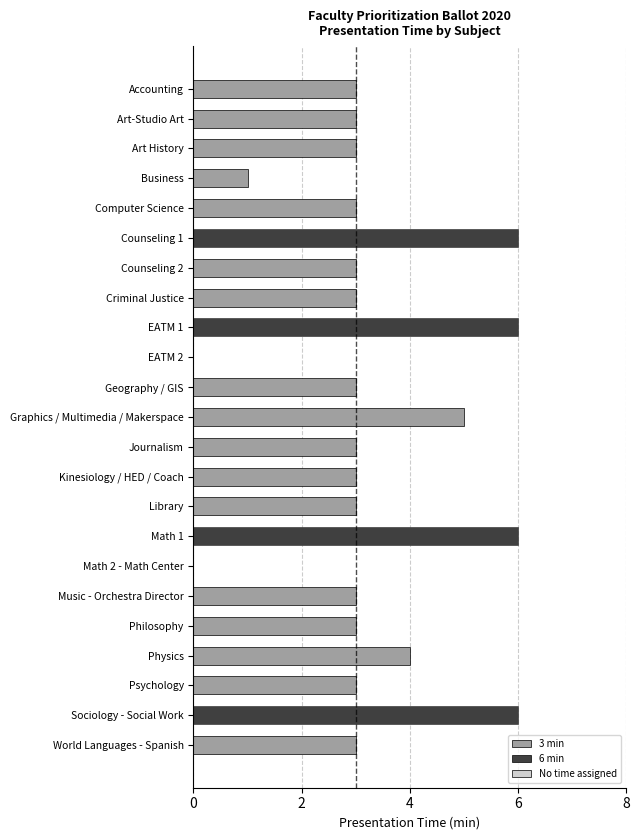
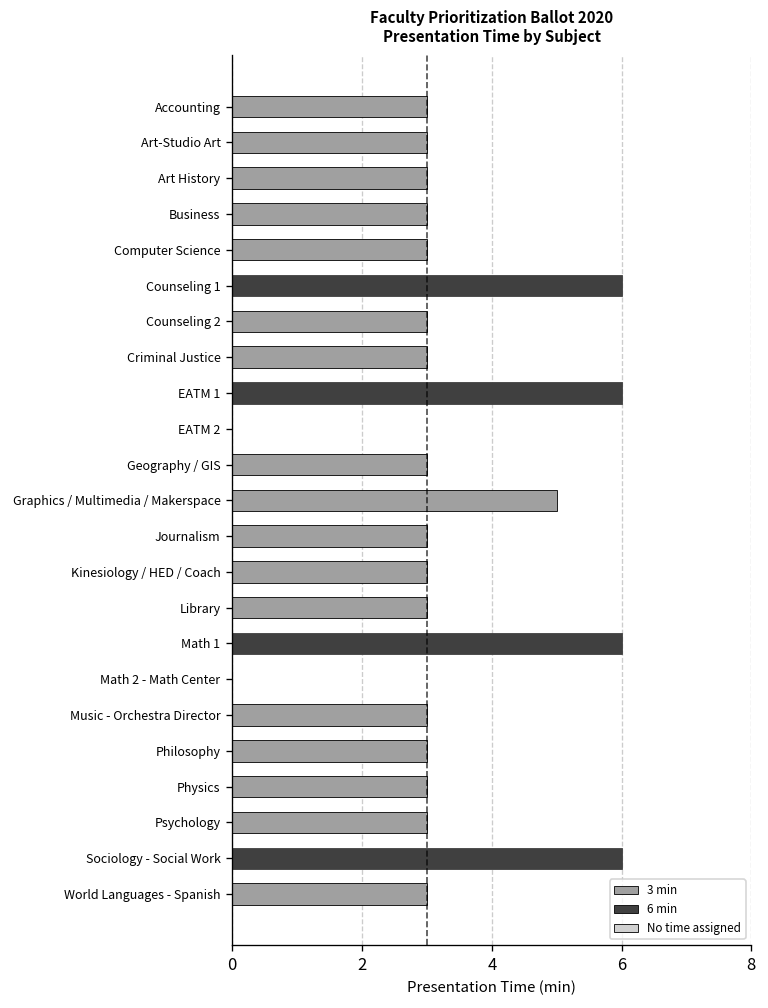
  {
    "Accounting": 3,
    "Art-Studio Art": 3,
    "Art History": 3,
-   "Business": 1,
+   "Business": 3,
    "Computer Science": 3,
    "Counseling 1": 6,
    "Counseling 2": 3,
    "Criminal Justice": 3,
    "EATM 1": 6,
    "EATM 2": 0,
    "Geography / GIS": 3,
    "Graphics / Multimedia / Makerspace": 5,
    "Journalism": 3,
    "Kinesiology / HED / Coach": 3,
    "Library": 3,
    "Math 1": 6,
    "Math 2 - Math Center": 0,
    "Music - Orchestra Director": 3,
    "Philosophy": 3,
-   "Physics": 4,
+   "Physics": 3,
    "Psychology": 3,
    "Sociology - Social Work": 6,
    "World Languages - Spanish": 3
  }
